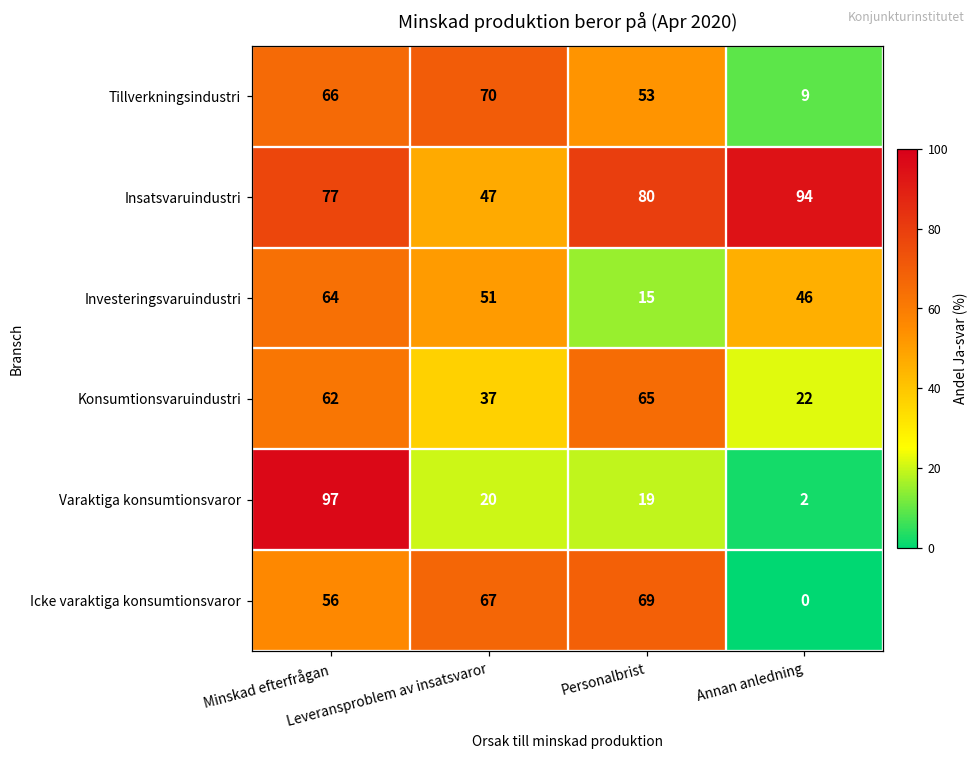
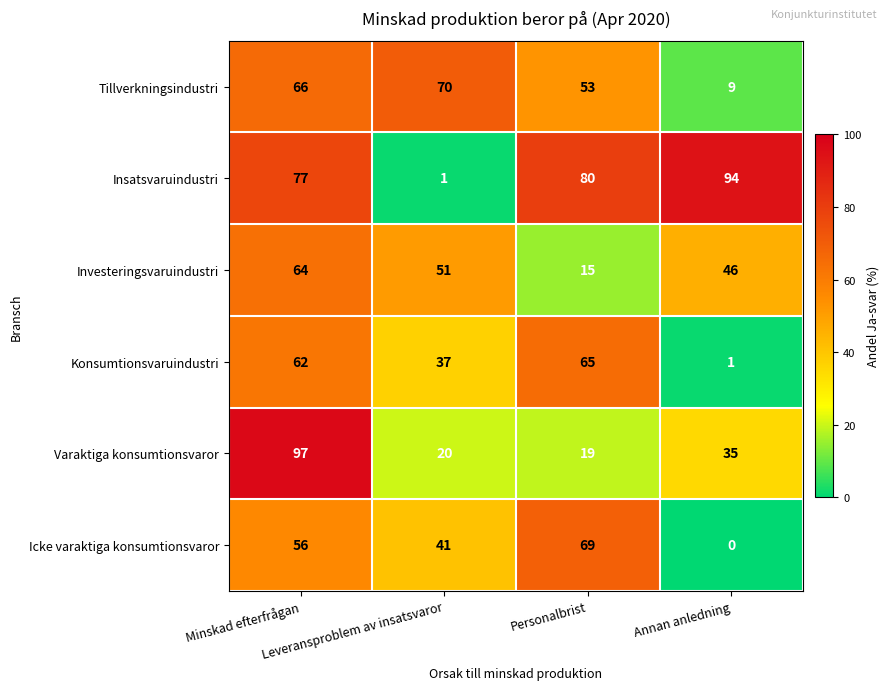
  {
    "Tillverkningsindustri": {
      "Minskad efterfrågan": 66,
      "Leveransproblem av insatsvaror": 70,
      "Personalbrist": 53,
      "Annan anledning": 9
    },
    "Insatsvaruindustri": {
      "Minskad efterfrågan": 77,
-     "Leveransproblem av insatsvaror": 47,
+     "Leveransproblem av insatsvaror": 1,
      "Personalbrist": 80,
      "Annan anledning": 94
    },
    "Investeringsvaruindustri": {
      "Minskad efterfrågan": 64,
      "Leveransproblem av insatsvaror": 51,
      "Personalbrist": 15,
      "Annan anledning": 46
    },
    "Konsumtionsvaruindustri": {
      "Minskad efterfrågan": 62,
      "Leveransproblem av insatsvaror": 37,
      "Personalbrist": 65,
-     "Annan anledning": 22
+     "Annan anledning": 1
    },
    "Varaktiga konsumtionsvaror": {
      "Minskad efterfrågan": 97,
      "Leveransproblem av insatsvaror": 20,
      "Personalbrist": 19,
-     "Annan anledning": 2
+     "Annan anledning": 35
    },
    "Icke varaktiga konsumtionsvaror": {
      "Minskad efterfrågan": 56,
-     "Leveransproblem av insatsvaror": 67,
+     "Leveransproblem av insatsvaror": 41,
      "Personalbrist": 69,
      "Annan anledning": 0
    }
  }
